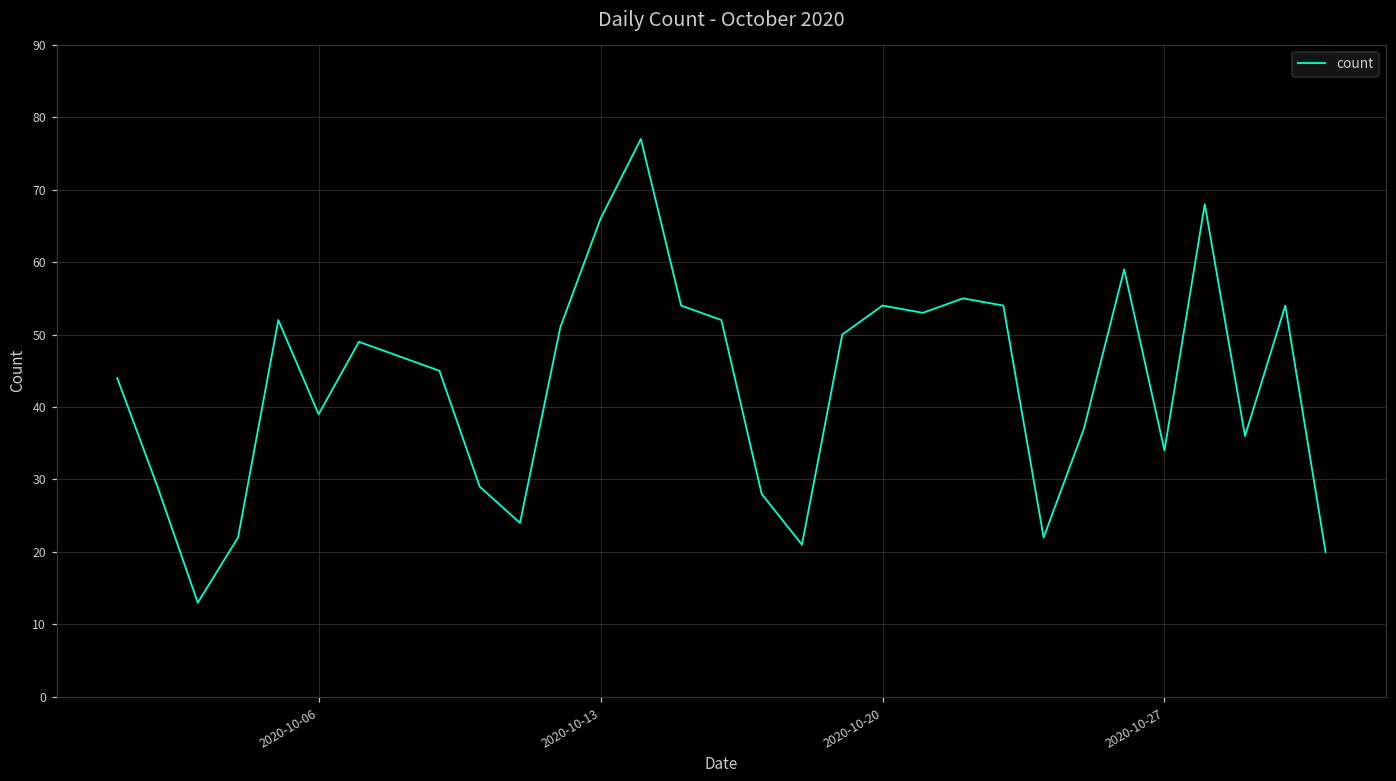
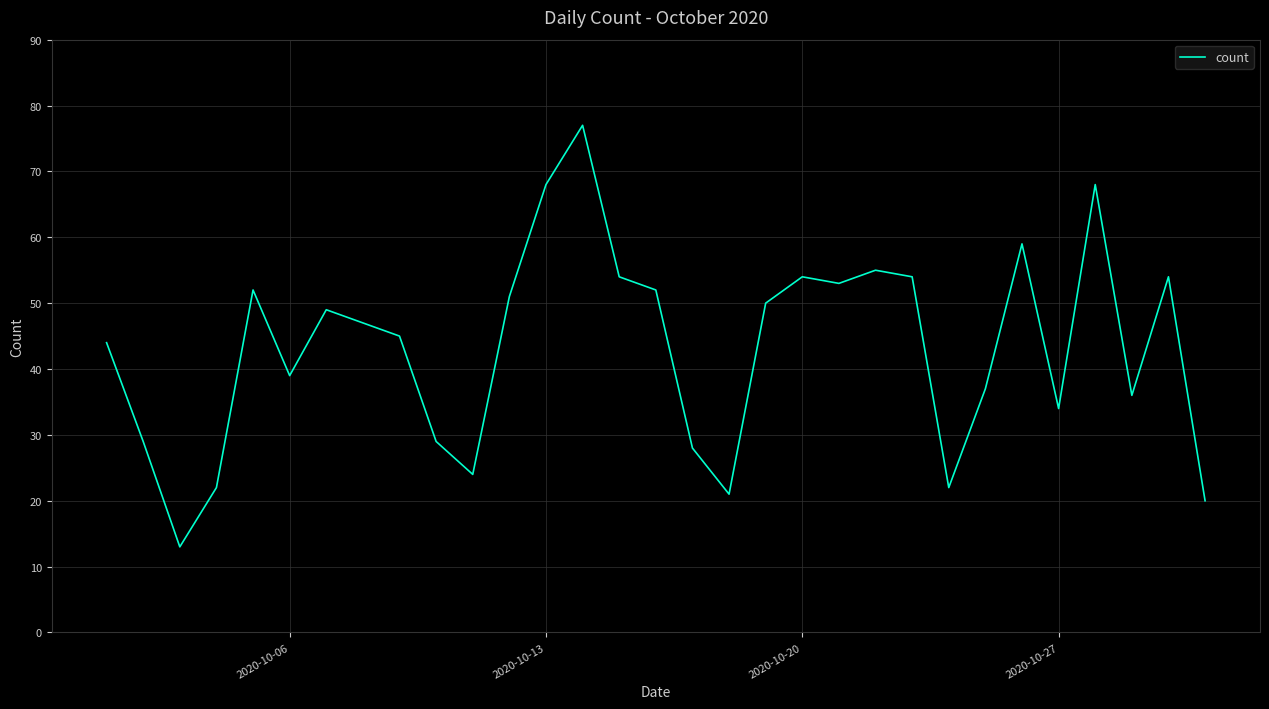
  {
    "2020-10-06": 39,
-   "2020-10-13": 66,
+   "2020-10-13": 68,
    "2020-10-20": 54,
    "2020-10-27": 34
  }
